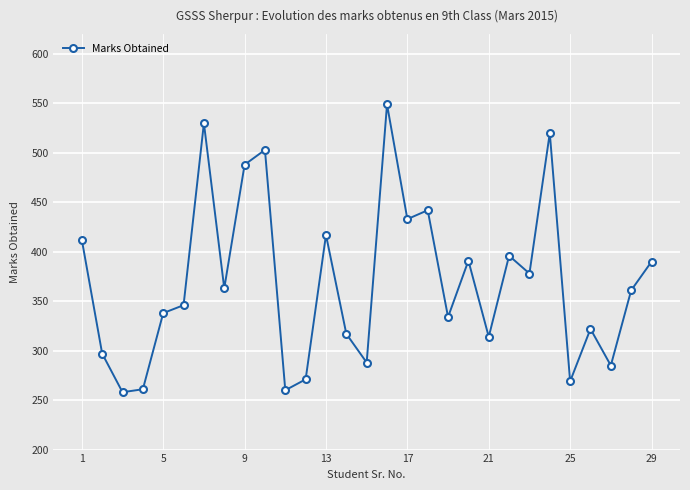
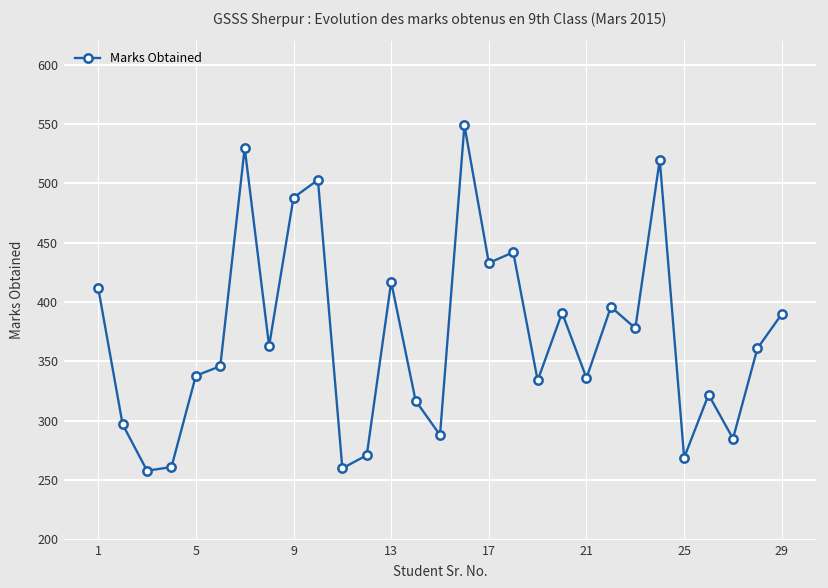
  {
    "1": 410,
    "5": 340,
    "9": 490,
    "13": 420,
    "17": 430,
-   "21": 310,
+   "21": 340,
    "25": 270,
    "29": 390
  }
